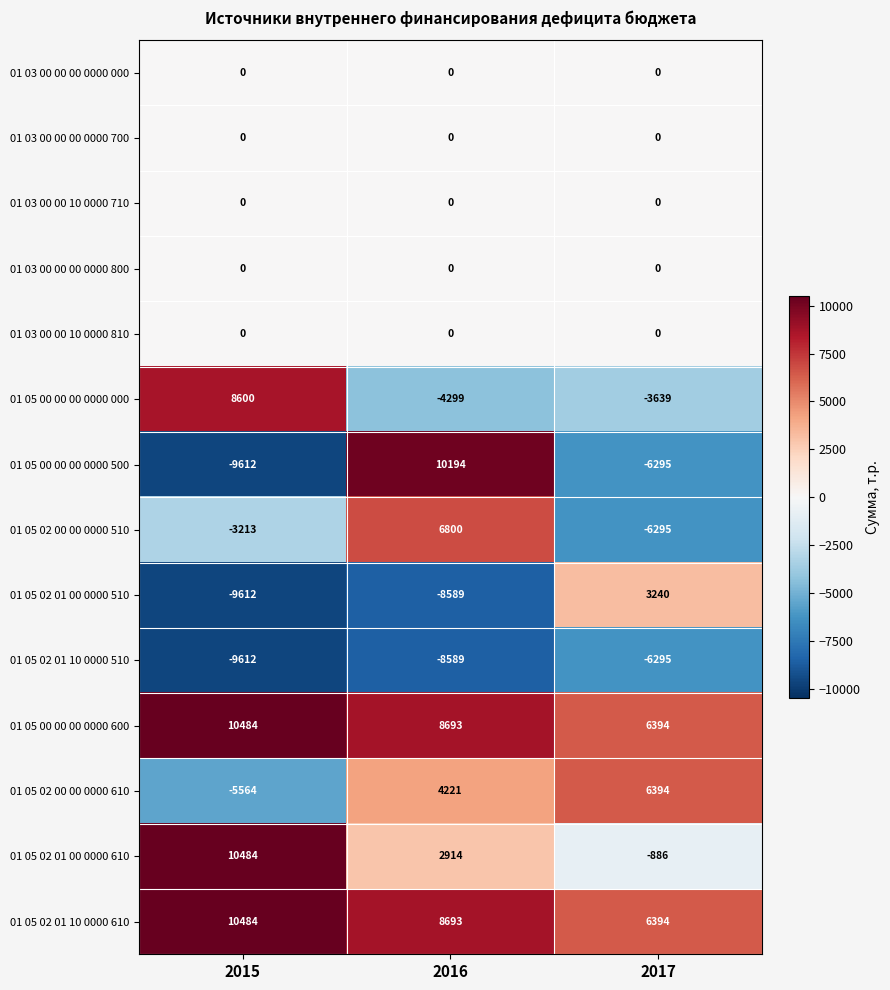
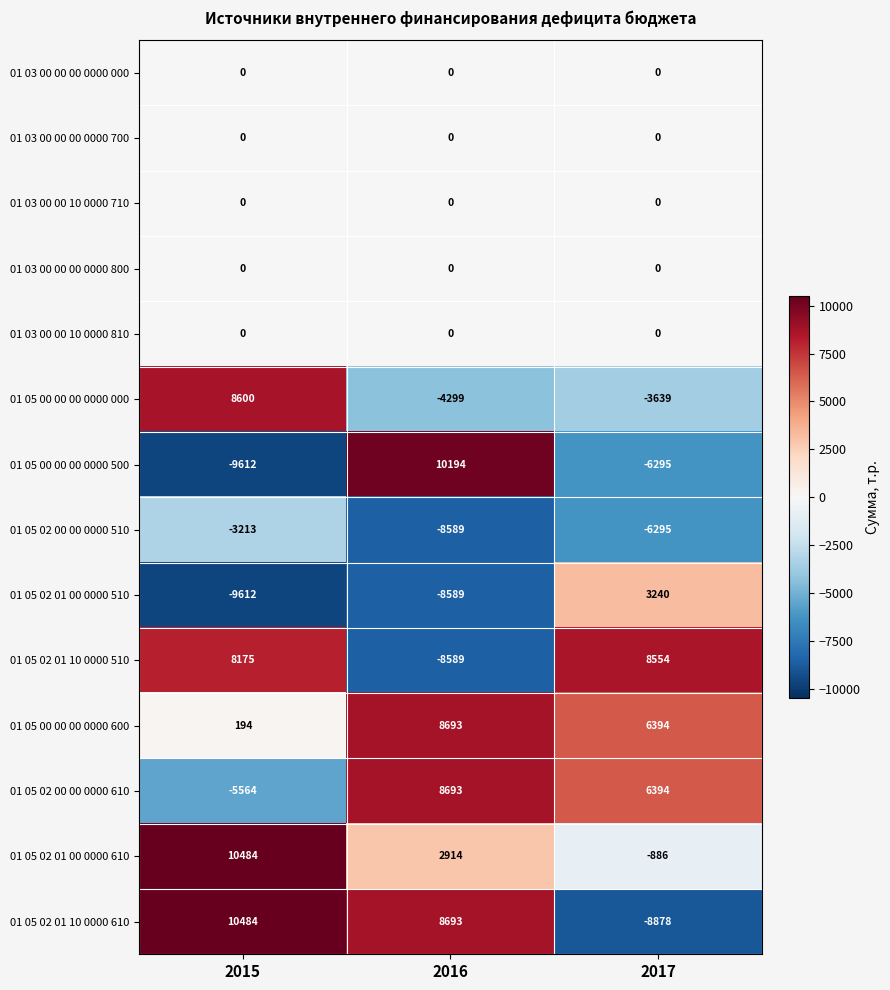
  {
    "01 03 00 00 00 0000 000": {
      "2015": 0,
      "2016": 0,
      "2017": 0
    },
    "01 03 00 00 00 0000 700": {
      "2015": 0,
      "2016": 0,
      "2017": 0
    },
    "01 03 00 00 10 0000 710": {
      "2015": 0,
      "2016": 0,
      "2017": 0
    },
    "01 03 00 00 00 0000 800": {
      "2015": 0,
      "2016": 0,
      "2017": 0
    },
    "01 03 00 00 10 0000 810": {
      "2015": 0,
      "2016": 0,
      "2017": 0
    },
    "01 05 00 00 00 0000 000": {
      "2015": 8600,
      "2016": -4299,
      "2017": -3639
    },
    "01 05 00 00 00 0000 500": {
      "2015": -9612,
      "2016": 10194,
      "2017": -6295
    },
    "01 05 02 00 00 0000 510": {
      "2015": -3213,
-     "2016": 6800,
+     "2016": -8589,
      "2017": -6295
    },
    "01 05 02 01 00 0000 510": {
      "2015": -9612,
      "2016": -8589,
      "2017": 3240
    },
    "01 05 02 01 10 0000 510": {
-     "2015": -9612,
+     "2015": 8175,
      "2016": -8589,
-     "2017": -6295
+     "2017": 8554
    },
    "01 05 00 00 00 0000 600": {
-     "2015": 10484,
+     "2015": 194,
      "2016": 8693,
      "2017": 6394
    },
    "01 05 02 00 00 0000 610": {
      "2015": -5564,
-     "2016": 4221,
+     "2016": 8693,
      "2017": 6394
    },
    "01 05 02 01 00 0000 610": {
      "2015": 10484,
      "2016": 2914,
      "2017": -886
    },
    "01 05 02 01 10 0000 610": {
      "2015": 10484,
      "2016": 8693,
-     "2017": 6394
+     "2017": -8878
    }
  }
